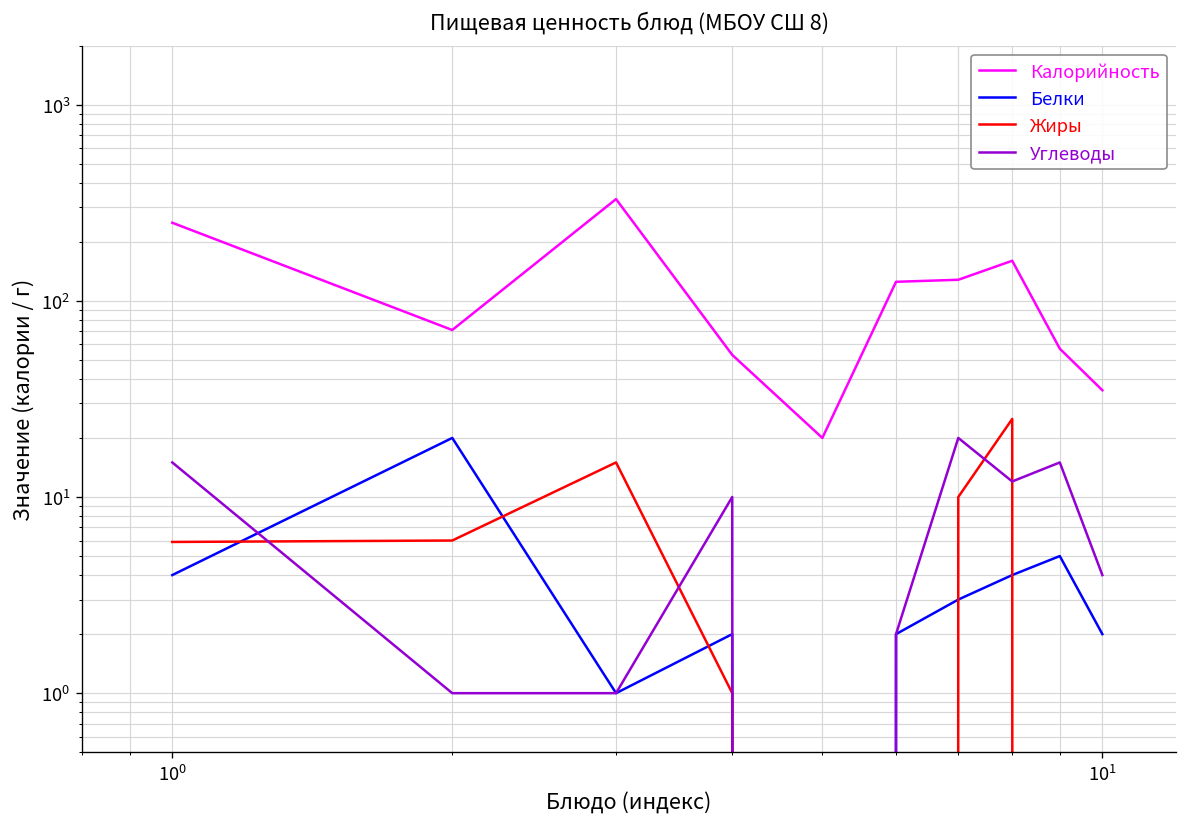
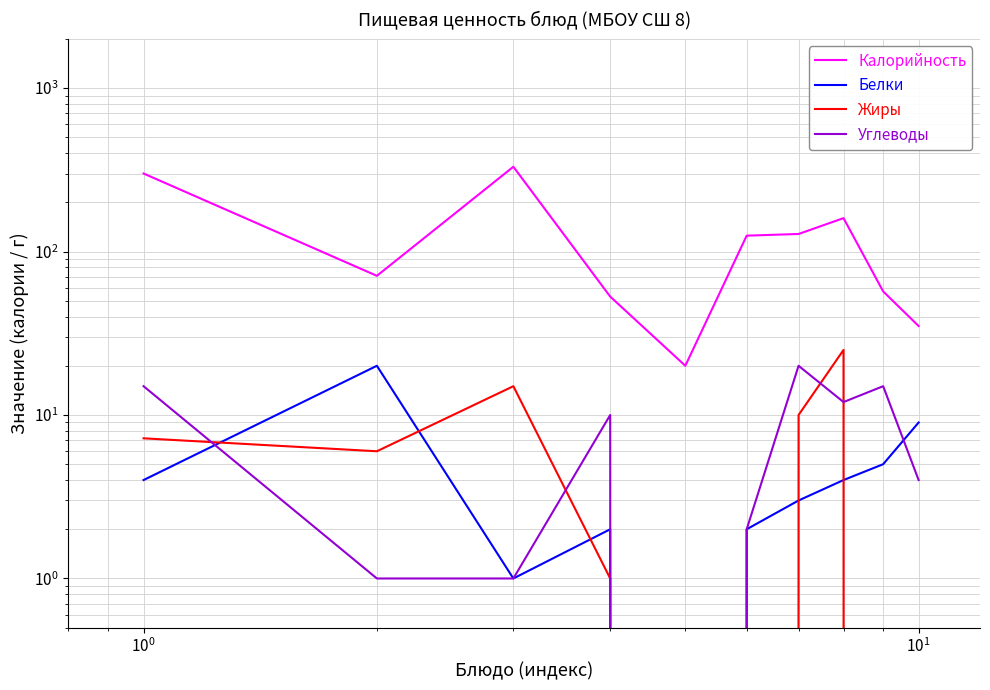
  {
    "Калорийность": {
-     "10^0": 250,
+     "10^0": 300,
      "10^1": 35
    },
    "Белки": {
      "10^0": 4,
-     "10^1": 2
+     "10^1": 9
    },
    "Жиры": {
-     "10^0": 5.9
+     "10^0": 7
    },
    "Углеводы": {
      "10^0": 15,
      "10^1": 4.0
    }
  }
